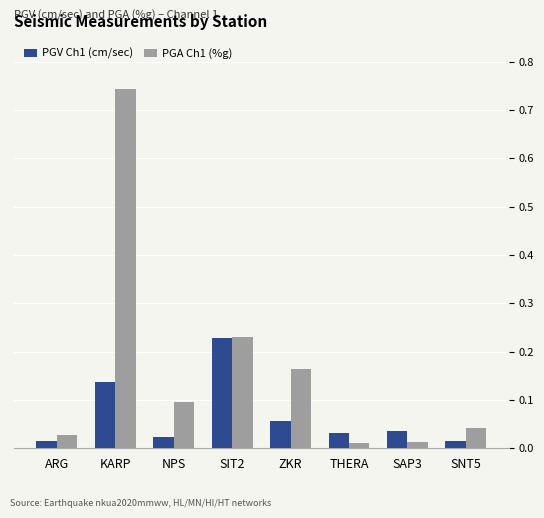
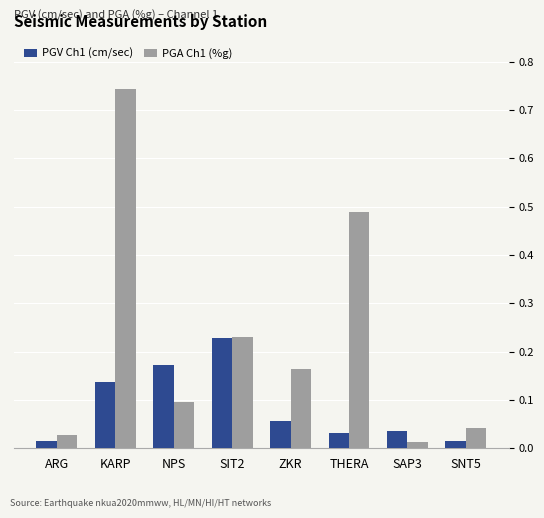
  {
    "PGV Ch1 (cm/sec)": {
      "ARG": 0.01,
      "KARP": 0.14,
-     "NPS": 0.02,
+     "NPS": 0.17,
      "SIT2": 0.23,
      "ZKR": 0.06,
      "THERA": 0.03,
      "SAP3": 0.04,
      "SNT5": 0.02
    },
    "PGA Ch1 (%g)": {
      "ARG": 0.03,
      "KARP": 0.74,
      "NPS": 0.10,
      "SIT2": 0.23,
      "ZKR": 0.16,
-     "THERA": 0.01,
+     "THERA": 0.49,
      "SAP3": 0.01,
      "SNT5": 0.04
    }
  }
